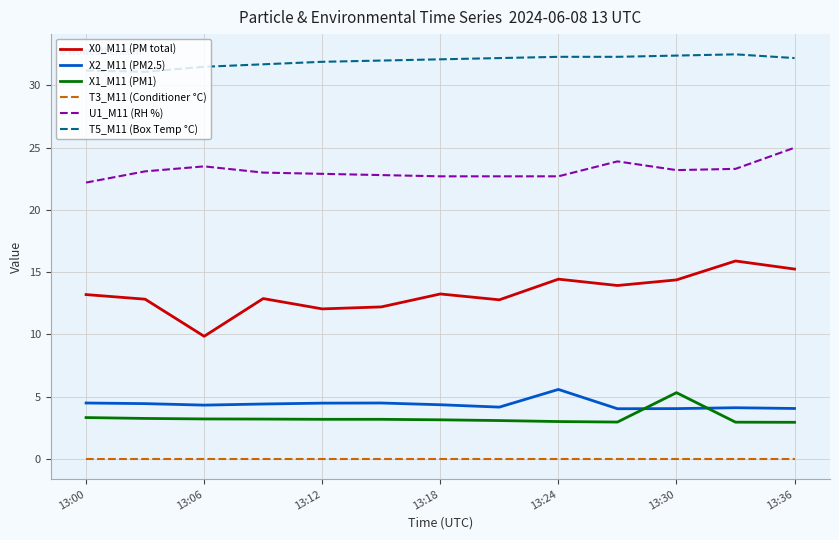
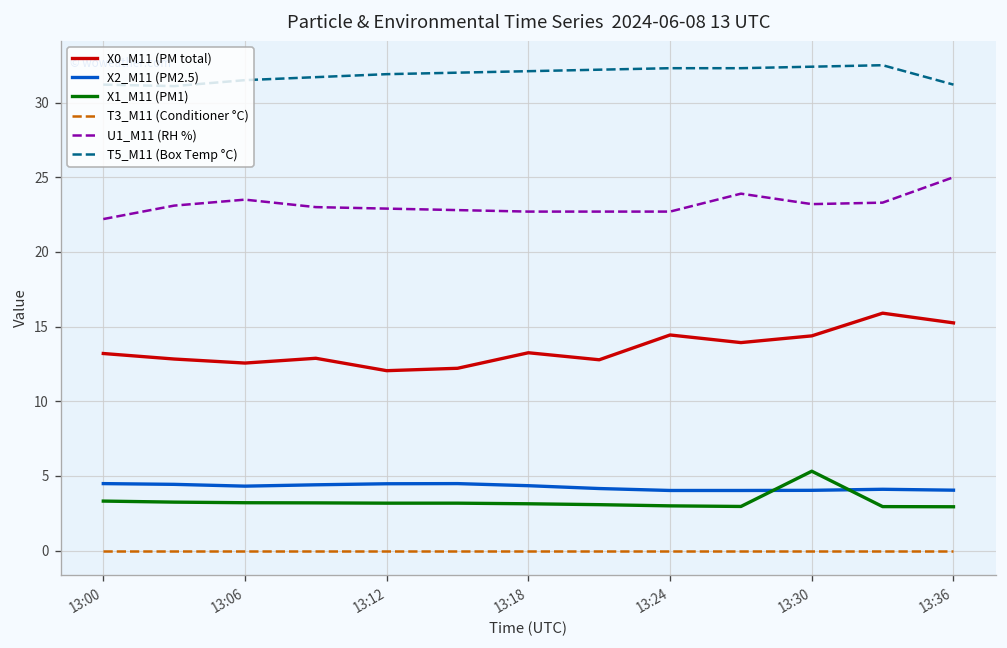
  {
    "X0_M11 (PM total)": {
      "13:00": 13.2,
-     "13:06": 9.9,
+     "13:06": 12.6,
      "13:12": 12.1,
      "13:18": 13.3,
      "13:24": 14.4,
      "13:30": 14.4,
      "13:36": 15.3
    },
    "X2_M11 (PM2.5)": {
      "13:00": 4.5,
      "13:06": 4.3,
      "13:12": 4.5,
      "13:18": 4.4,
-     "13:24": 5.6,
+     "13:24": 4.0,
      "13:30": 4.0,
      "13:36": 4.1
    },
    "X1_M11 (PM1)": {
      "13:00": 3.3,
      "13:06": 3.2,
      "13:12": 3.2,
      "13:18": 3.1,
      "13:24": 3.0,
      "13:30": 5.3,
      "13:36": 2.9
    },
    "T3_M11 (Conditioner °C)": {
      "13:00": 0.0,
      "13:06": 0.0,
      "13:12": 0.0,
      "13:18": 0.0,
      "13:24": 0.0,
      "13:30": 0.0,
      "13:36": 0.0
    },
    "U1_M11 (RH %)": {
      "13:00": 22.2,
      "13:06": 23.5,
      "13:12": 22.9,
      "13:18": 22.7,
      "13:24": 22.7,
      "13:30": 23.2,
      "13:36": 25.0
    },
    "T5_M11 (Box Temp °C)": {
      "13:12": 31.9,
      "13:18": 32.1,
      "13:24": 32.3,
      "13:30": 32.4,
-     "13:36": 32.2
+     "13:36": 31.2
    }
  }
